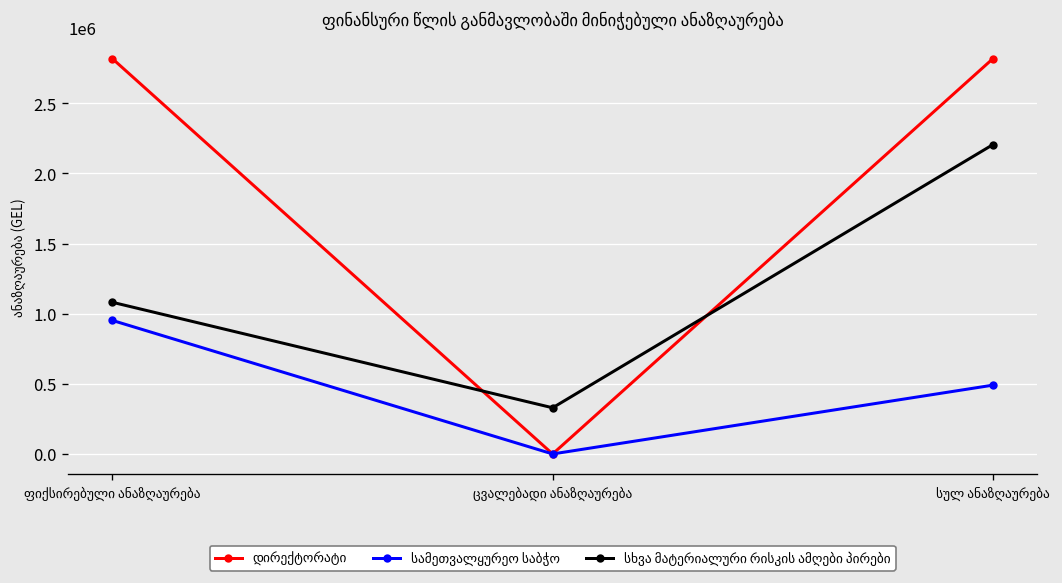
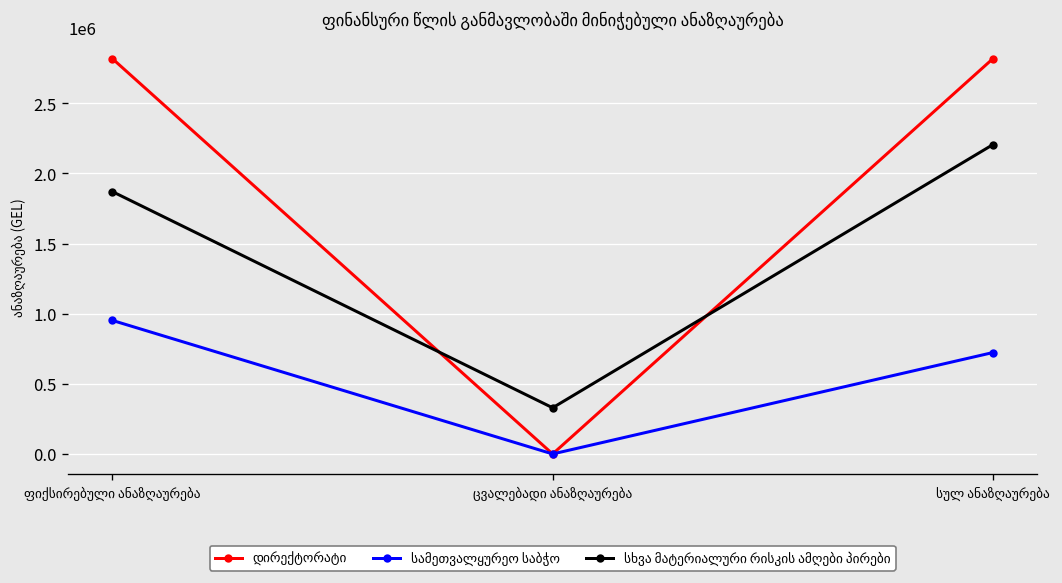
  {
    "დირექტორატი": {
      "ფიქსირებული ანაზღაურება": 2820000,
      "სულ ანაზღაურება": 2820000
    },
    "სამეთვალყურეო საბჭო": {
      "ფიქსირებული ანაზღაურება": 950000,
-     "სულ ანაზღაურება": 490000
+     "სულ ანაზღაურება": 720000
    },
    "სხვა მატერიალური რისკის ამღები პირები": {
-     "ფიქსირებული ანაზღაურება": 1080000,
+     "ფიქსირებული ანაზღაურება": 1870000,
      "ცვალებადი ანაზღაურება": 330000,
      "სულ ანაზღაურება": 2210000
    }
  }
